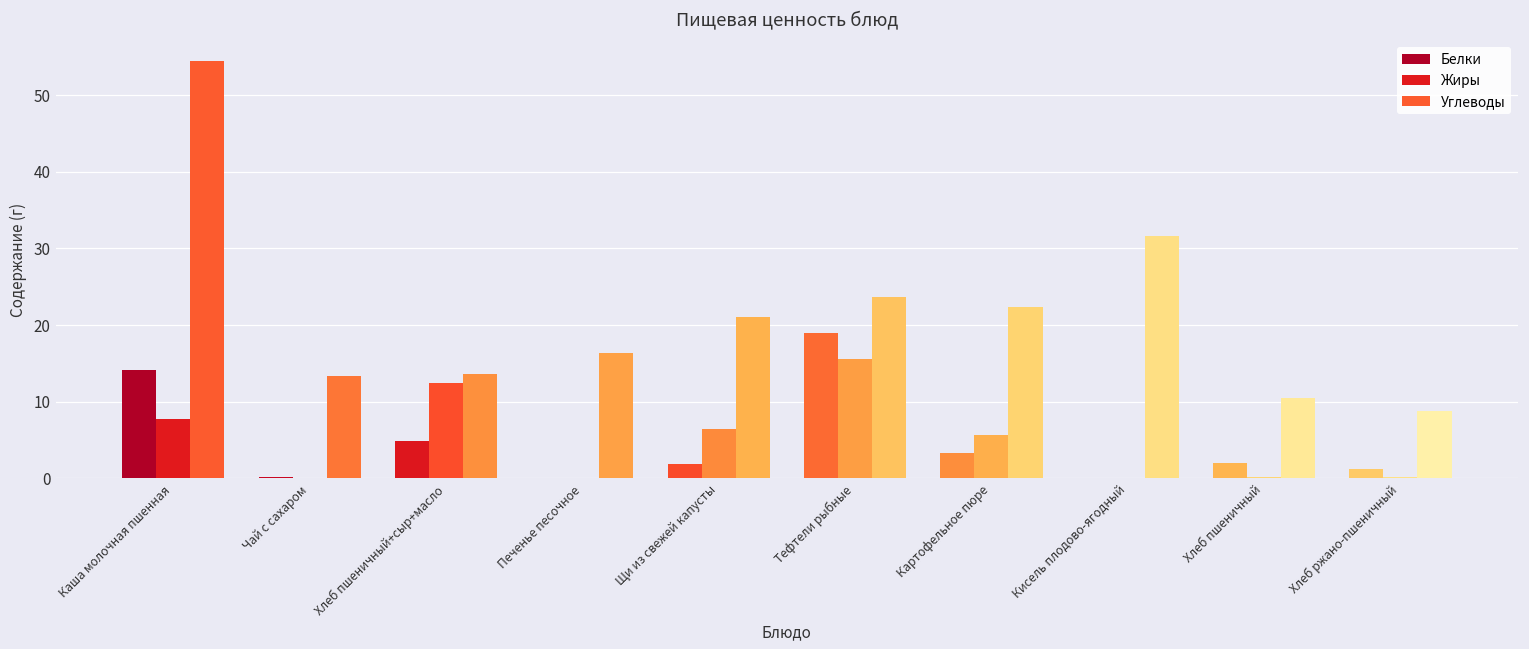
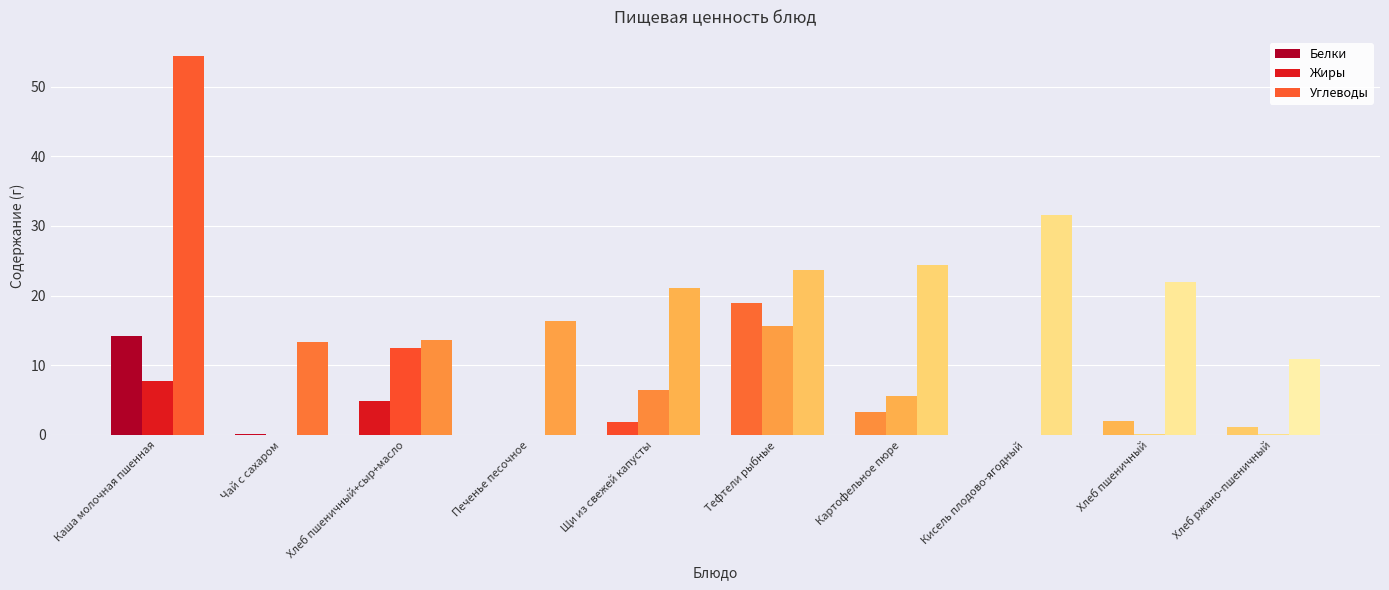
  {
    "Углеводы": {
      "Каша молочная пшенная": 54,
      "Чай с сахаром": 13,
      "Хлеб пшеничный+сыр+масло": 14,
      "Печенье песочное": 16,
      "Щи из свежей капусты": 21,
      "Тефтели рыбные": 24,
-     "Картофельное пюре": 22,
+     "Картофельное пюре": 24,
      "Кисель плодово-ягодный": 32,
-     "Хлеб пшеничный": 11,
-     "Хлеб ржано-пшеничный": 9
+     "Хлеб пшеничный": 22,
+     "Хлеб ржано-пшеничный": 11
    }
  }
